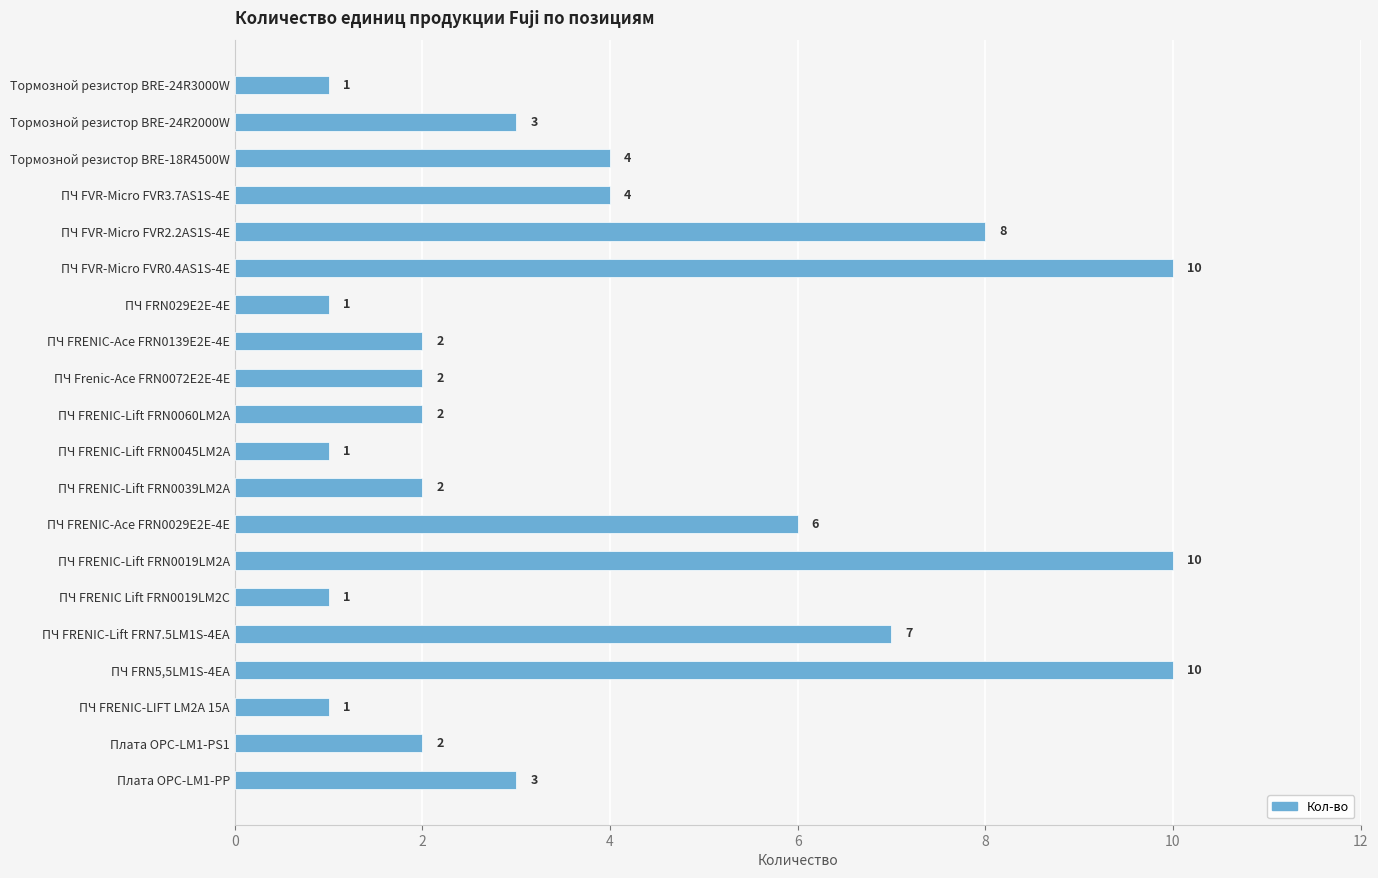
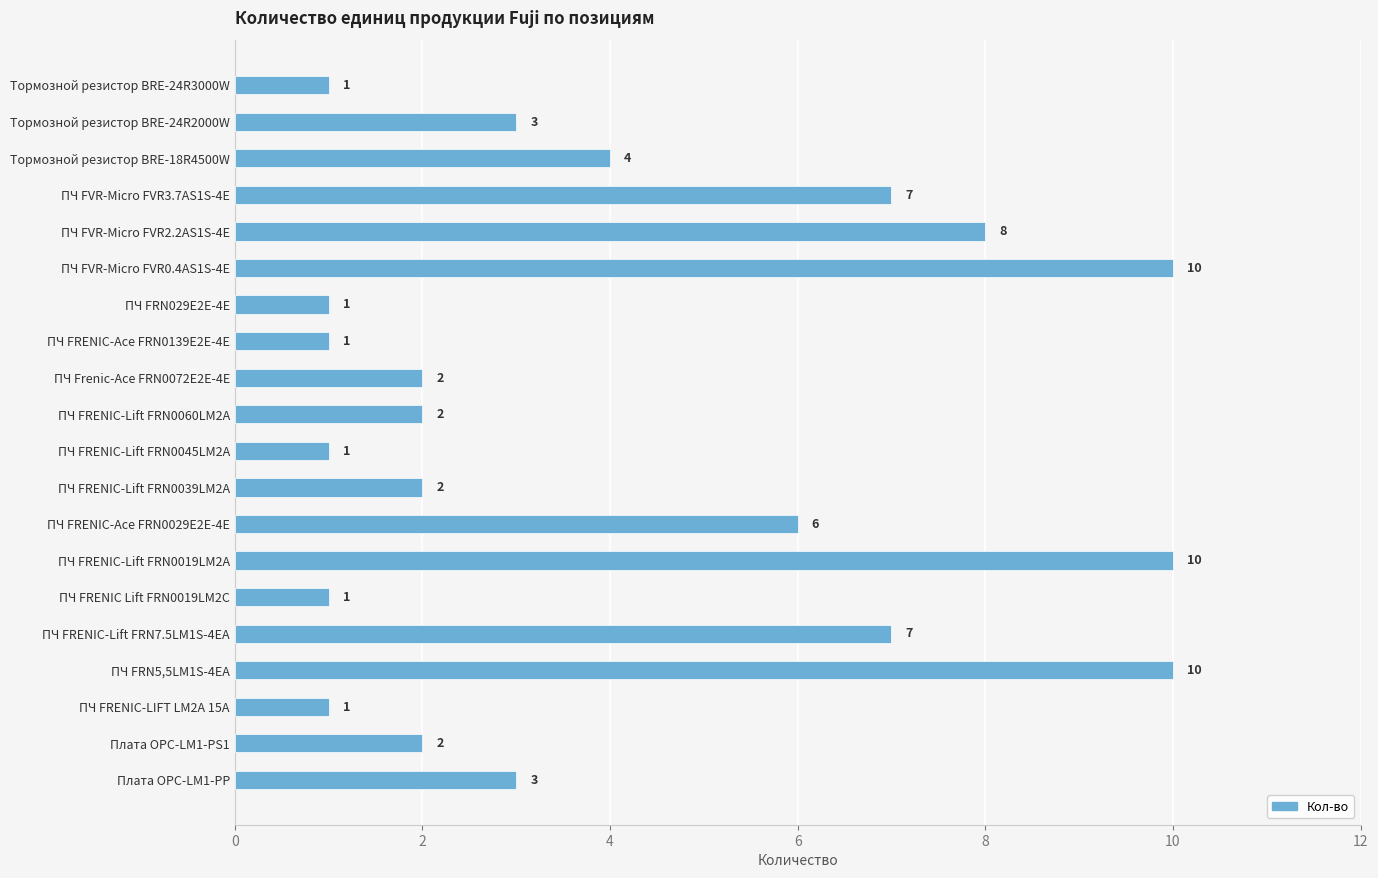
  {
    "Тормозной резистор BRE-24R3000W": 1,
    "Тормозной резистор BRE-24R2000W": 3,
    "Тормозной резистор BRE-18R4500W": 4,
-   "ПЧ FVR-Micro FVR3.7AS1S-4E": 4,
+   "ПЧ FVR-Micro FVR3.7AS1S-4E": 7,
    "ПЧ FVR-Micro FVR2.2AS1S-4E": 8,
    "ПЧ FVR-Micro FVR0.4AS1S-4E": 10,
    "ПЧ FRN029E2E-4E": 1,
-   "ПЧ FRENIC-Ace FRN0139E2E-4E": 2,
+   "ПЧ FRENIC-Ace FRN0139E2E-4E": 1,
    "ПЧ Frenic-Ace FRN0072E2E-4E": 2,
    "ПЧ FRENIC-Lift FRN0060LM2A": 2,
    "ПЧ FRENIC-Lift FRN0045LM2A": 1,
    "ПЧ FRENIC-Lift FRN0039LM2A": 2,
    "ПЧ FRENIC-Ace FRN0029E2E-4E": 6,
    "ПЧ FRENIC-Lift FRN0019LM2A": 10,
    "ПЧ FRENIC Lift FRN0019LM2C": 1,
    "ПЧ FRENIC-Lift FRN7.5LM1S-4EA": 7,
    "ПЧ FRN5,5LM1S-4EA": 10,
    "ПЧ FRENIC-LIFT LM2A 15A": 1,
    "Плата OPC-LM1-PS1": 2,
    "Плата OPC-LM1-PP": 3
  }
